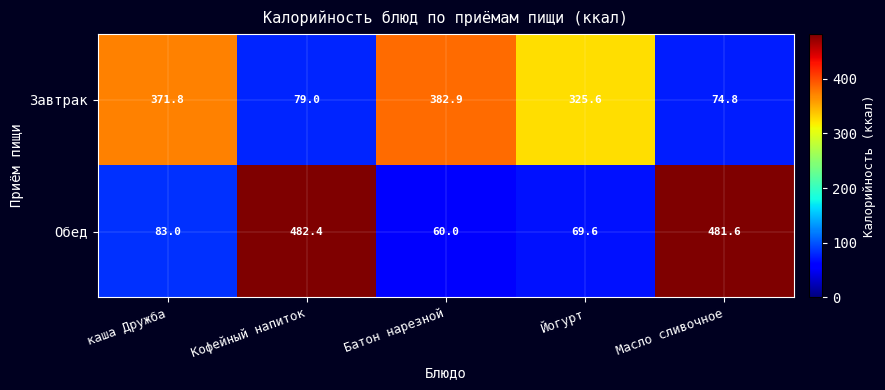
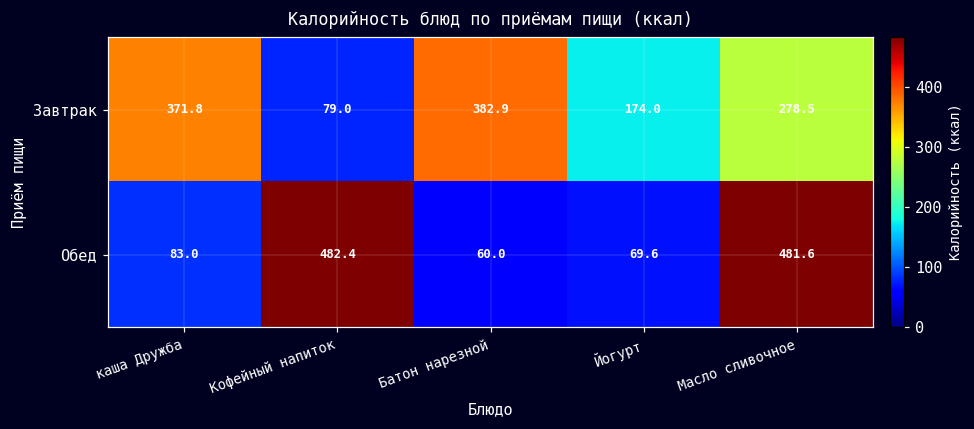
  {
    "Завтрак": {
      "каша Дружба": 371.8,
      "Кофейный напиток": 79.0,
      "Батон нарезной": 382.9,
-     "Йогурт": 325.6,
-     "Масло сливочное": 74.8
+     "Йогурт": 174.0,
+     "Масло сливочное": 278.5
    },
    "Обед": {
      "каша Дружба": 83.0,
      "Кофейный напиток": 482.4,
      "Батон нарезной": 60.0,
      "Йогурт": 69.6,
      "Масло сливочное": 481.6
    }
  }
